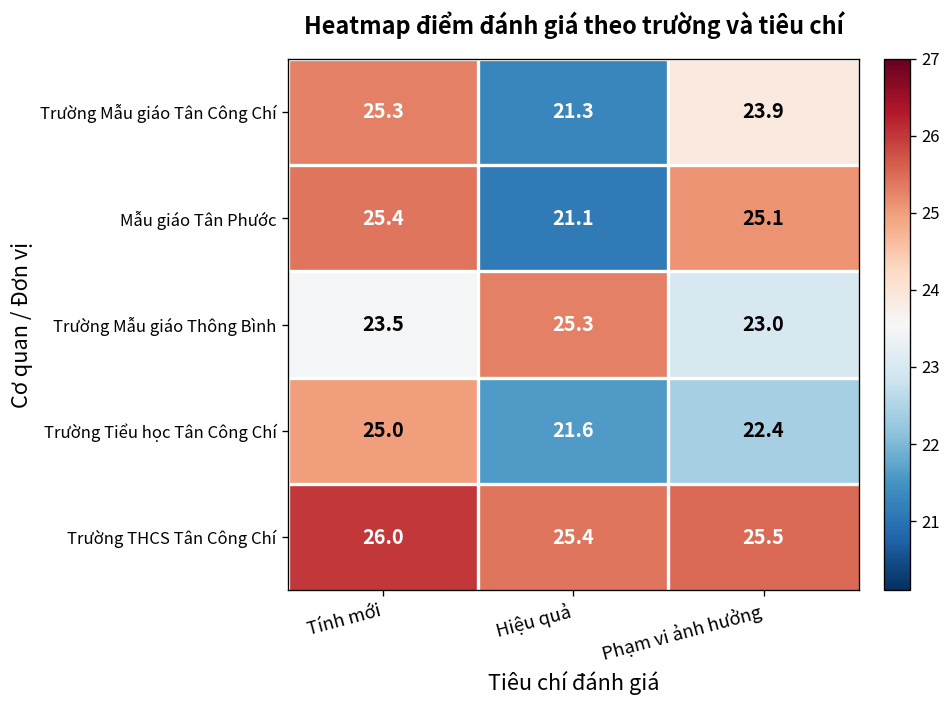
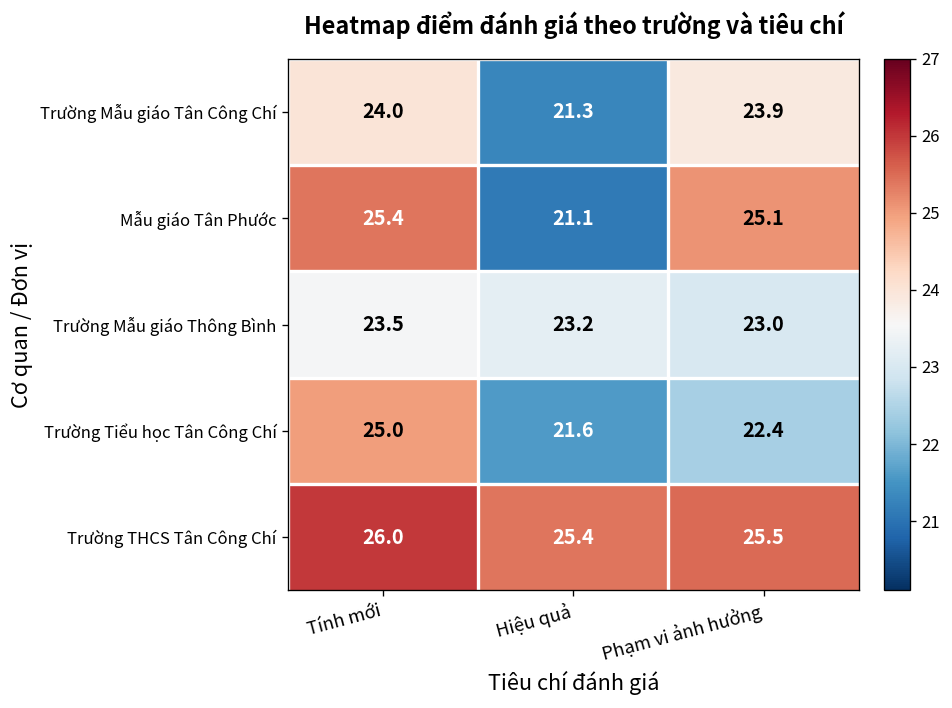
  {
    "Trường Mẫu giáo Tân Công Chí": {
-     "Tính mới": 25.3,
+     "Tính mới": 24.0,
      "Hiệu quả": 21.3,
      "Phạm vi ảnh hưởng": 23.9
    },
    "Mẫu giáo Tân Phước": {
      "Tính mới": 25.4,
      "Hiệu quả": 21.1,
      "Phạm vi ảnh hưởng": 25.1
    },
    "Trường Mẫu giáo Thông Bình": {
      "Tính mới": 23.5,
-     "Hiệu quả": 25.3,
+     "Hiệu quả": 23.2,
      "Phạm vi ảnh hưởng": 23.0
    },
    "Trường Tiểu học Tân Công Chí": {
      "Tính mới": 25.0,
      "Hiệu quả": 21.6,
      "Phạm vi ảnh hưởng": 22.4
    },
    "Trường THCS Tân Công Chí": {
      "Tính mới": 26.0,
      "Hiệu quả": 25.4,
      "Phạm vi ảnh hưởng": 25.5
    }
  }
